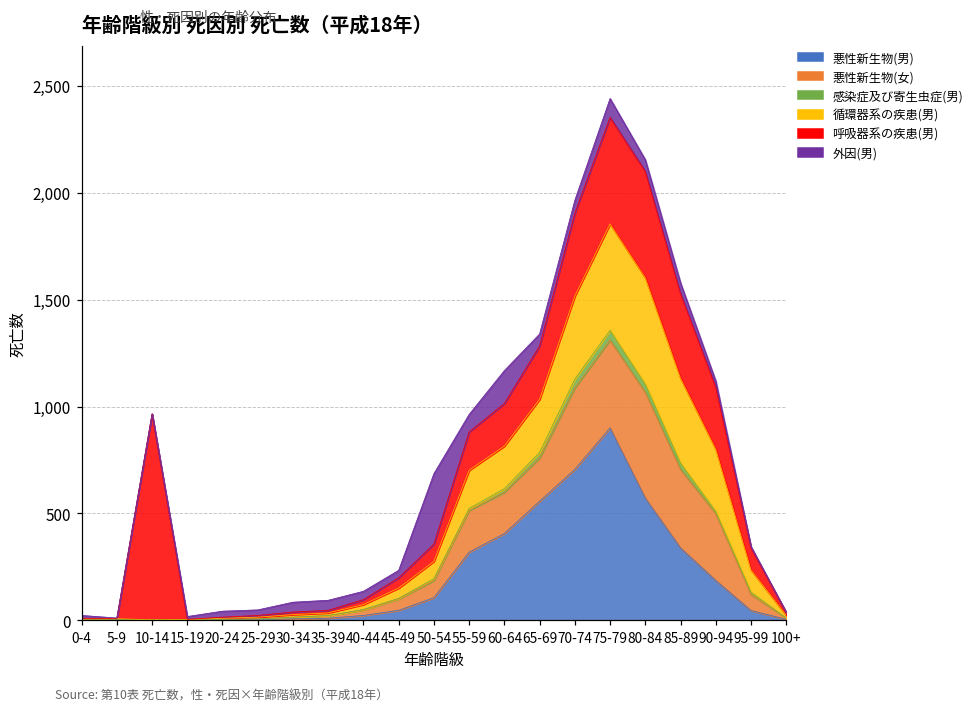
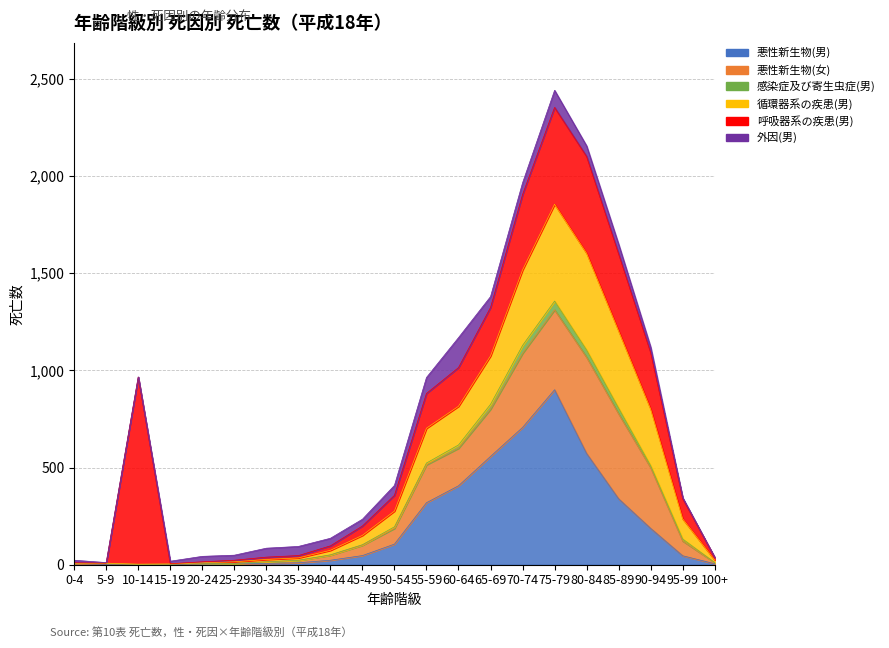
  {
    "悪性新生物(男)": {
      "40-44": 20,
      "45-49": 50,
      "50-54": 110,
      "55-59": 320,
      "60-64": 410,
      "65-69": 560,
      "70-74": 710,
      "75-79": 900,
      "80-84": 570,
      "85-89": 340,
      "90-94": 190,
      "95-99": 50
    },
    "悪性新生物(女)": {
      "60-64": 190,
-     "65-69": 200,
+     "65-69": 240,
      "70-74": 380,
      "75-79": 410,
      "80-84": 500,
-     "85-89": 370
+     "85-89": 440
    },
    "感染症及び寄生虫症(男)": {
      "60-64": 20,
      "65-69": 30,
      "70-74": 40,
      "75-79": 50,
      "80-84": 40,
      "85-89": 30
    },
    "循環器系の疾患(男)": {
      "40-44": 20,
      "45-49": 50,
      "50-54": 80,
      "55-59": 180,
      "60-64": 200,
      "65-69": 250,
      "70-74": 390,
      "75-79": 500,
      "80-84": 500,
      "85-89": 400,
      "90-94": 290,
      "95-99": 100
    },
    "呼吸器系の疾患(男)": {
      "40-44": 20,
      "45-49": 50,
      "50-54": 80,
      "55-59": 180,
      "60-64": 200,
      "65-69": 250,
      "70-74": 390,
      "75-79": 500,
      "80-84": 500,
      "85-89": 400,
      "90-94": 290
    },
    "外因(男)": {
      "15-19": 10,
      "20-24": 30,
      "25-29": 30,
      "30-34": 50,
      "35-39": 50,
      "40-44": 40,
      "45-49": 40,
-     "50-54": 330,
+     "50-54": 50,
      "55-59": 80,
      "60-64": 150,
      "65-69": 60,
      "70-74": 60,
      "75-79": 90,
      "80-84": 50,
      "85-89": 50,
      "90-94": 30
    }
  }
